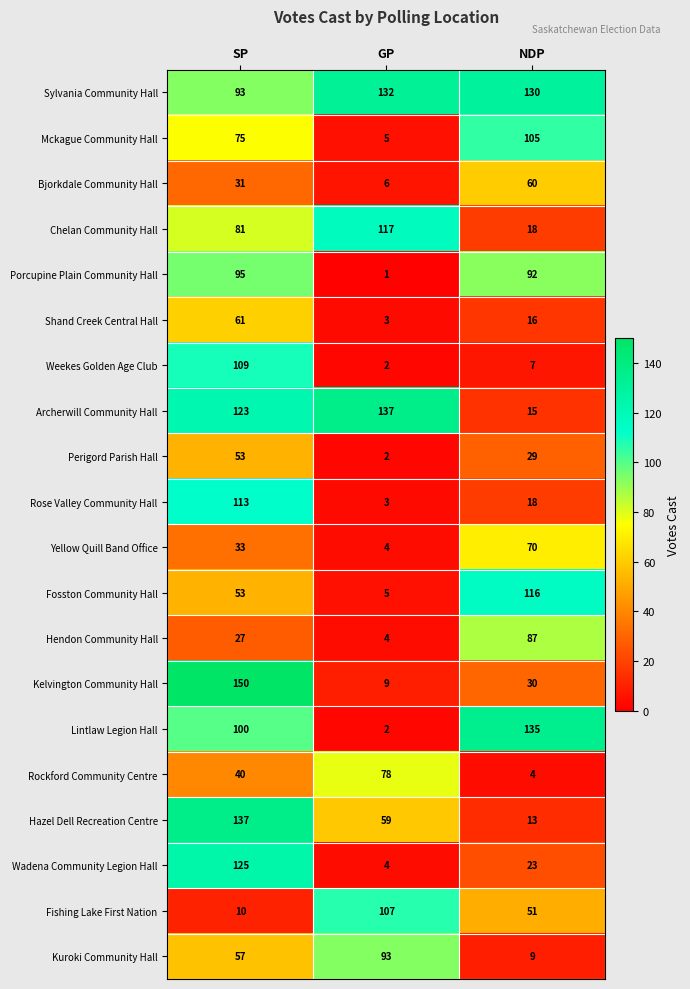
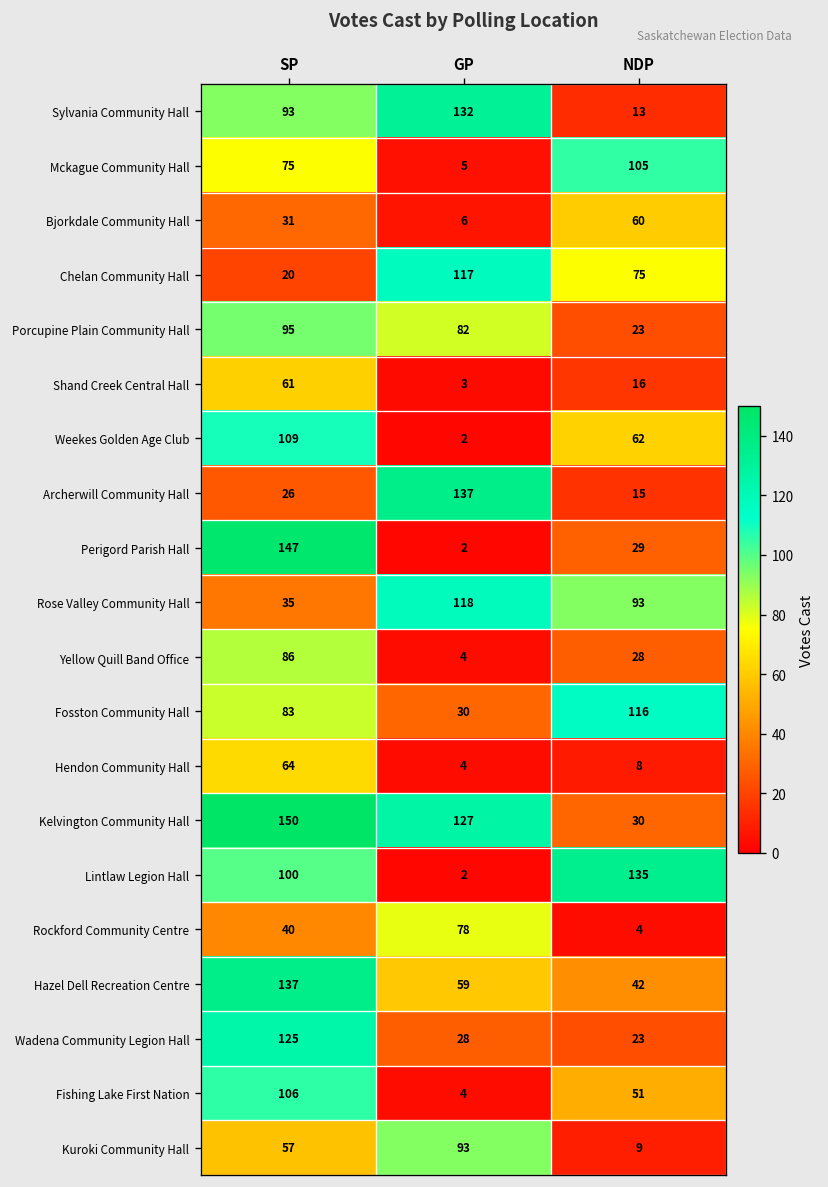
  {
    "Sylvania Community Hall": {
      "SP": 93,
      "GP": 132,
-     "NDP": 130
+     "NDP": 13
    },
    "Mckague Community Hall": {
      "SP": 75,
      "GP": 5,
      "NDP": 105
    },
    "Bjorkdale Community Hall": {
      "SP": 31,
      "GP": 6,
      "NDP": 60
    },
    "Chelan Community Hall": {
-     "SP": 81,
+     "SP": 20,
      "GP": 117,
-     "NDP": 18
+     "NDP": 75
    },
    "Porcupine Plain Community Hall": {
      "SP": 95,
-     "GP": 1,
-     "NDP": 92
+     "GP": 82,
+     "NDP": 23
    },
    "Shand Creek Central Hall": {
      "SP": 61,
      "GP": 3,
      "NDP": 16
    },
    "Weekes Golden Age Club": {
      "SP": 109,
      "GP": 2,
-     "NDP": 7
+     "NDP": 62
    },
    "Archerwill Community Hall": {
-     "SP": 123,
+     "SP": 26,
      "GP": 137,
      "NDP": 15
    },
    "Perigord Parish Hall": {
-     "SP": 53,
+     "SP": 147,
      "GP": 2,
      "NDP": 29
    },
    "Rose Valley Community Hall": {
-     "SP": 113,
-     "GP": 3,
-     "NDP": 18
+     "SP": 35,
+     "GP": 118,
+     "NDP": 93
    },
    "Yellow Quill Band Office": {
-     "SP": 33,
+     "SP": 86,
      "GP": 4,
-     "NDP": 70
+     "NDP": 28
    },
    "Fosston Community Hall": {
-     "SP": 53,
-     "GP": 5,
+     "SP": 83,
+     "GP": 30,
      "NDP": 116
    },
    "Hendon Community Hall": {
-     "SP": 27,
+     "SP": 64,
      "GP": 4,
-     "NDP": 87
+     "NDP": 8
    },
    "Kelvington Community Hall": {
      "SP": 150,
-     "GP": 9,
+     "GP": 127,
      "NDP": 30
    },
    "Lintlaw Legion Hall": {
      "SP": 100,
      "GP": 2,
      "NDP": 135
    },
    "Rockford Community Centre": {
      "SP": 40,
      "GP": 78,
      "NDP": 4
    },
    "Hazel Dell Recreation Centre": {
      "SP": 137,
      "GP": 59,
-     "NDP": 13
+     "NDP": 42
    },
    "Wadena Community Legion Hall": {
      "SP": 125,
-     "GP": 4,
+     "GP": 28,
      "NDP": 23
    },
    "Fishing Lake First Nation": {
-     "SP": 10,
-     "GP": 107,
+     "SP": 106,
+     "GP": 4,
      "NDP": 51
    },
    "Kuroki Community Hall": {
      "SP": 57,
      "GP": 93,
      "NDP": 9
    }
  }
